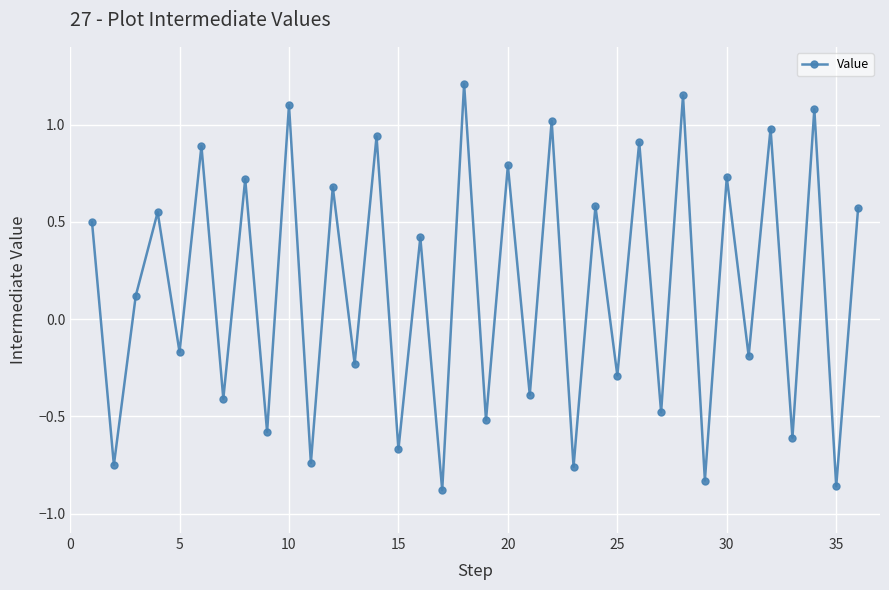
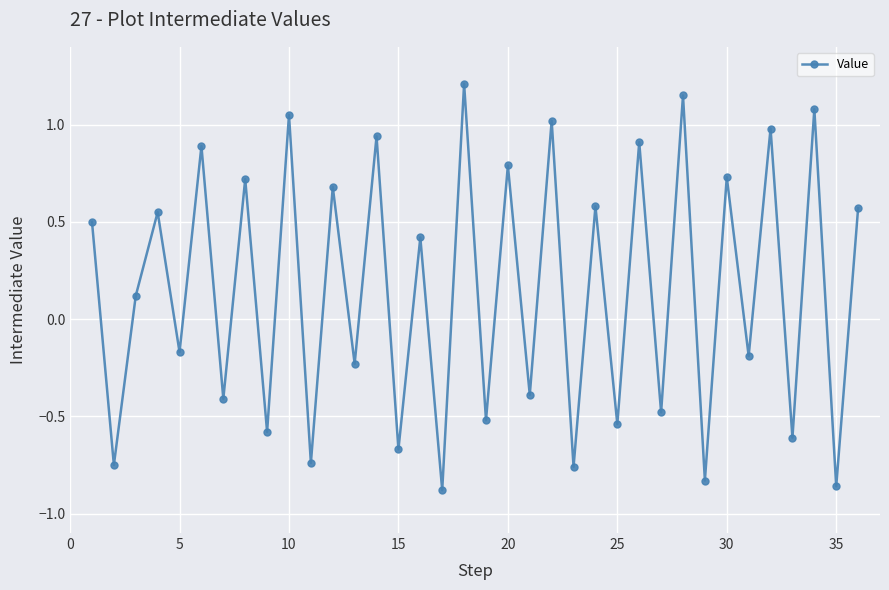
  {
    "5": -0.17,
-   "10": 1.10,
+   "10": 1.05,
    "15": -0.67,
    "20": 0.79,
-   "25": -0.29,
+   "25": -0.54,
    "30": 0.73,
    "35": -0.86
  }
